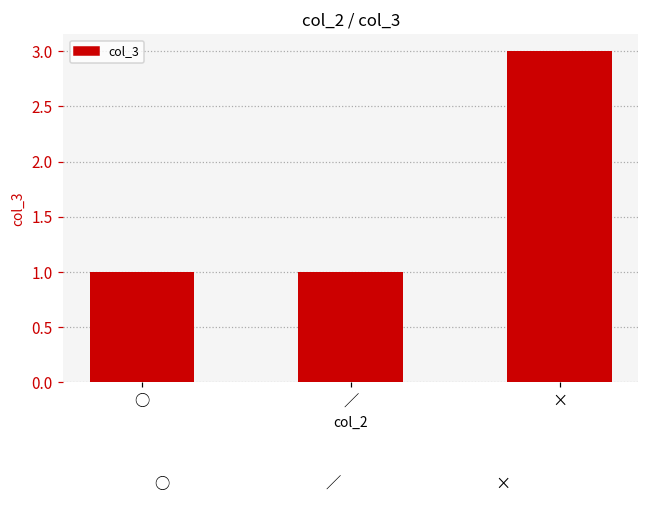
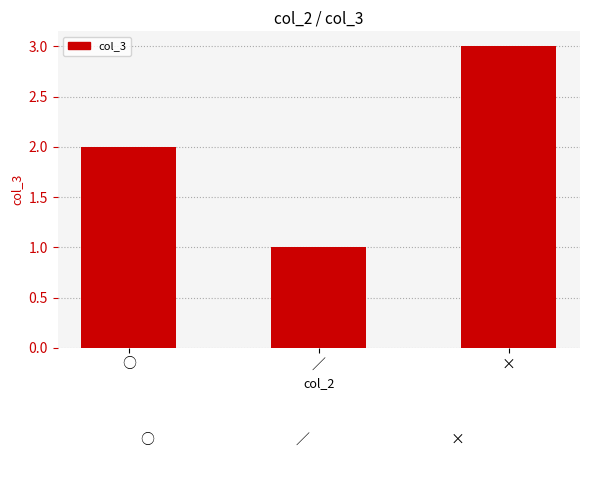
  {
-   "○": 1,
+   "○": 2,
    "／": 1,
    "×": 3
  }
